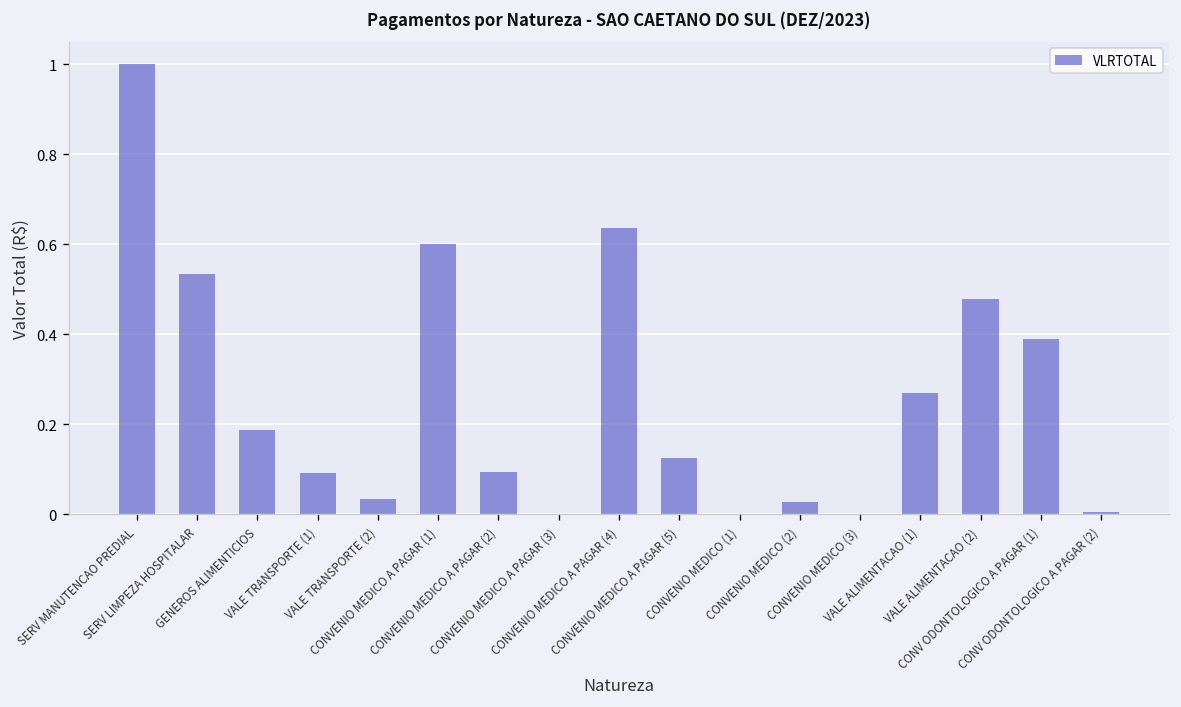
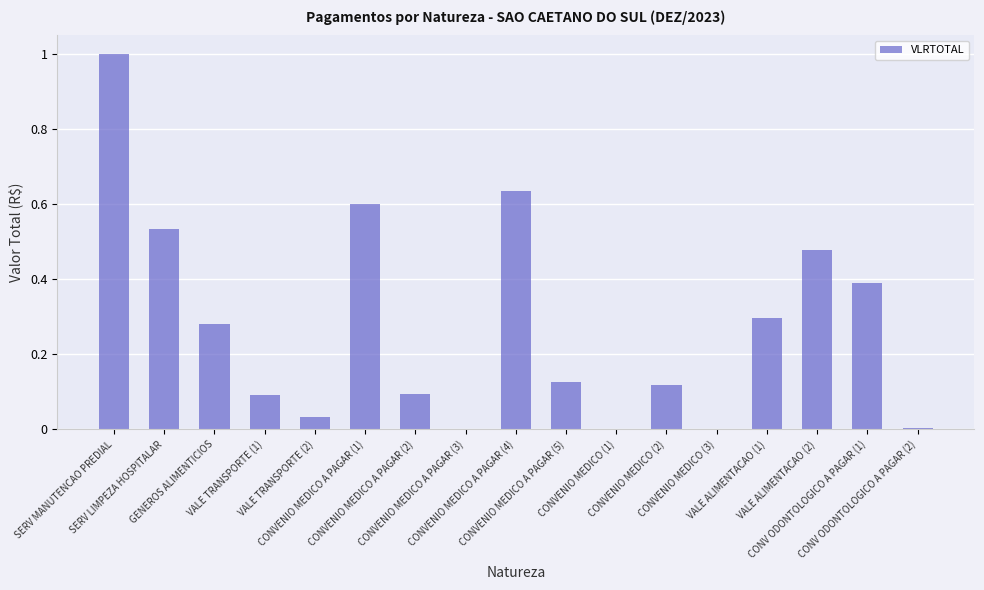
  {
    "SERV MANUTENCAO PREDIAL": 1.00,
    "SERV LIMPEZA HOSPITALAR": 0.53,
-   "GENEROS ALIMENTICIOS": 0.19,
+   "GENEROS ALIMENTICIOS": 0.28,
    "VALE TRANSPORTE (1)": 0.09,
    "VALE TRANSPORTE (2)": 0.03,
    "CONVENIO MEDICO A PAGAR (1)": 0.60,
    "CONVENIO MEDICO A PAGAR (2)": 0.09,
    "CONVENIO MEDICO A PAGAR (4)": 0.64,
    "CONVENIO MEDICO A PAGAR (5)": 0.13,
-   "CONVENIO MEDICO (2)": 0.03,
-   "VALE ALIMENTACAO (1)": 0.27,
+   "CONVENIO MEDICO (2)": 0.12,
+   "VALE ALIMENTACAO (1)": 0.30,
    "VALE ALIMENTACAO (2)": 0.48,
    "CONV ODONTOLOGICO A PAGAR (1)": 0.39
  }
